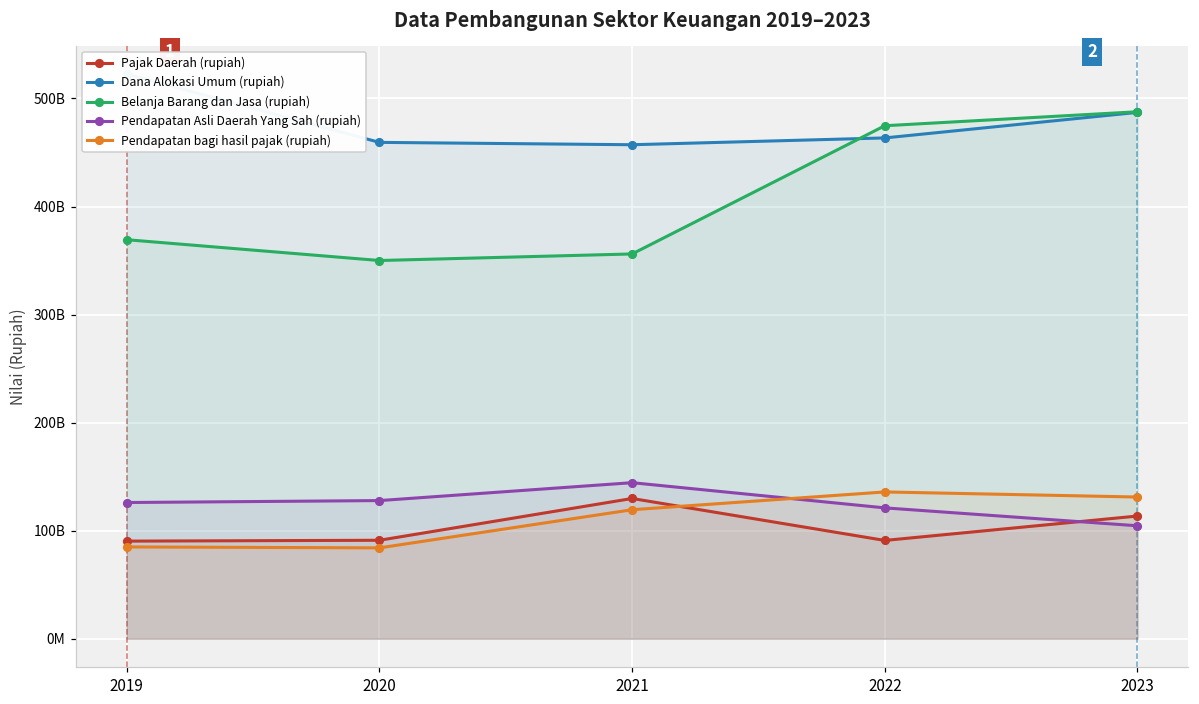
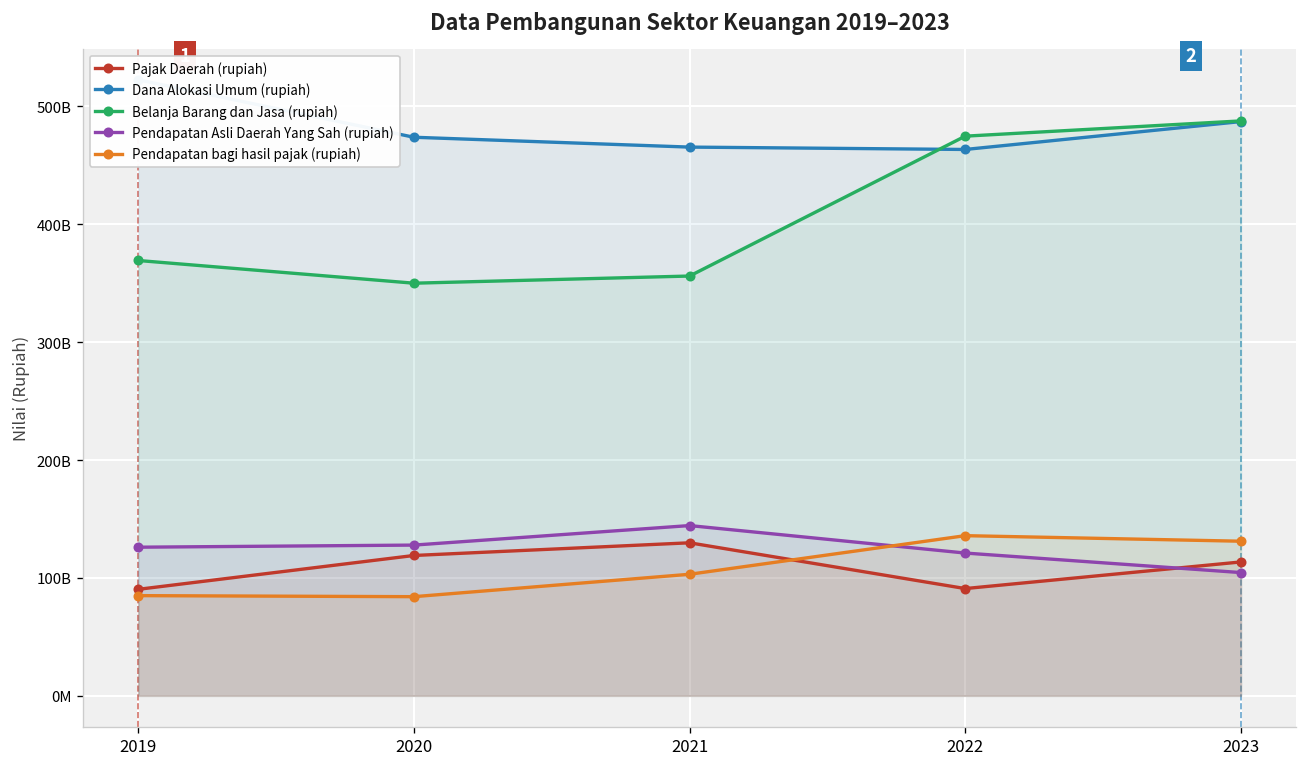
  {
    "Pajak Daerah (rupiah)": {
      "2019": 90000000000,
-     "2020": 90000000000,
+     "2020": 120000000000,
      "2021": 130000000000,
      "2022": 90000000000,
      "2023": 110000000000
    },
    "Dana Alokasi Umum (rupiah)": {
-     "2020": 460000000000,
-     "2021": 460000000000,
+     "2020": 470000000000,
+     "2021": 470000000000,
      "2022": 460000000000
    },
    "Belanja Barang dan Jasa (rupiah)": {
      "2019": 370000000000,
      "2020": 350000000000,
      "2021": 360000000000,
      "2022": 470000000000
    },
    "Pendapatan Asli Daerah Yang Sah (rupiah)": {
      "2019": 130000000000,
      "2020": 130000000000,
      "2021": 140000000000,
      "2022": 120000000000,
      "2023": 100000000000
    },
    "Pendapatan bagi hasil pajak (rupiah)": {
      "2019": 80000000000,
      "2020": 80000000000,
-     "2021": 120000000000,
+     "2021": 100000000000,
      "2022": 140000000000,
      "2023": 130000000000
    }
  }
